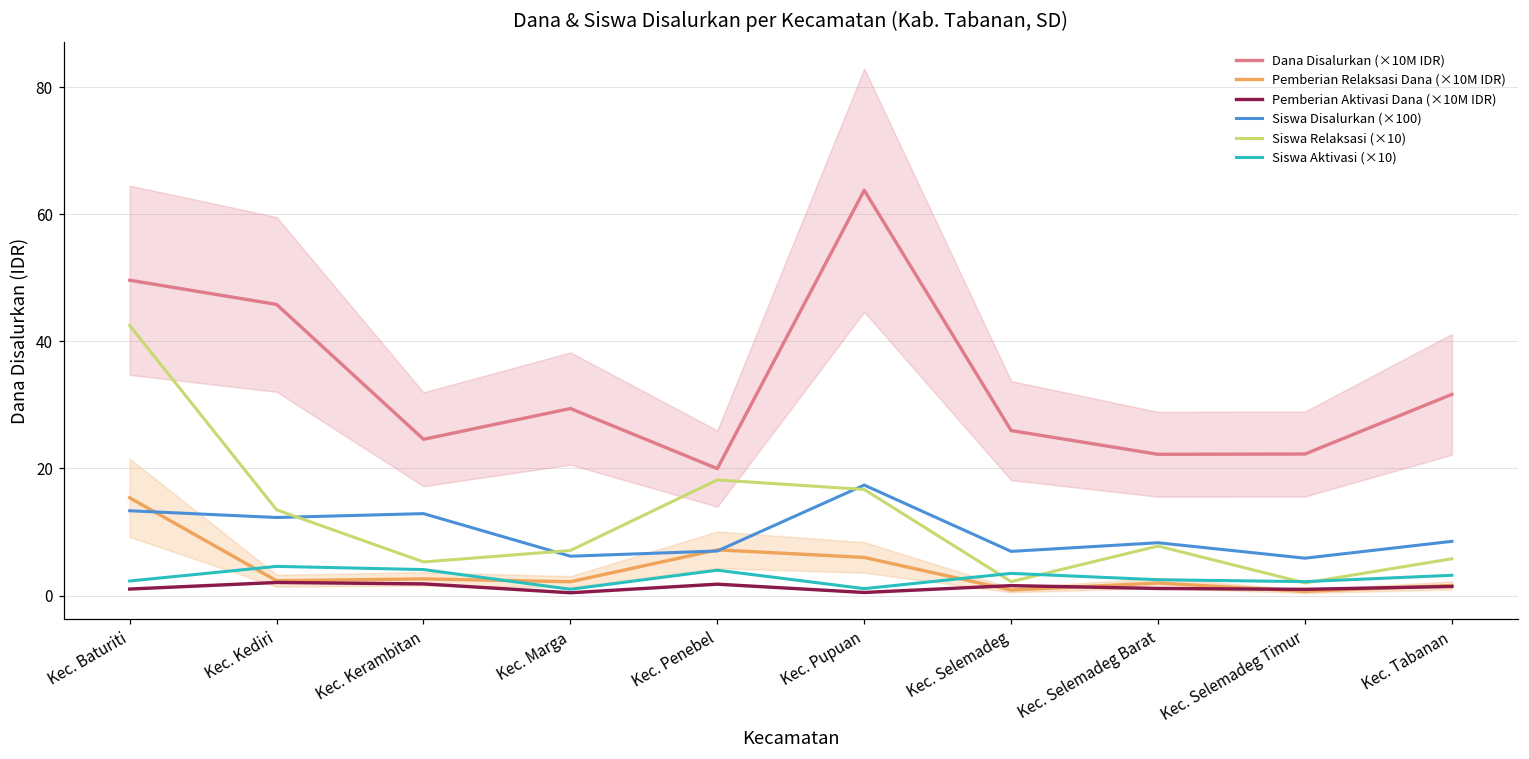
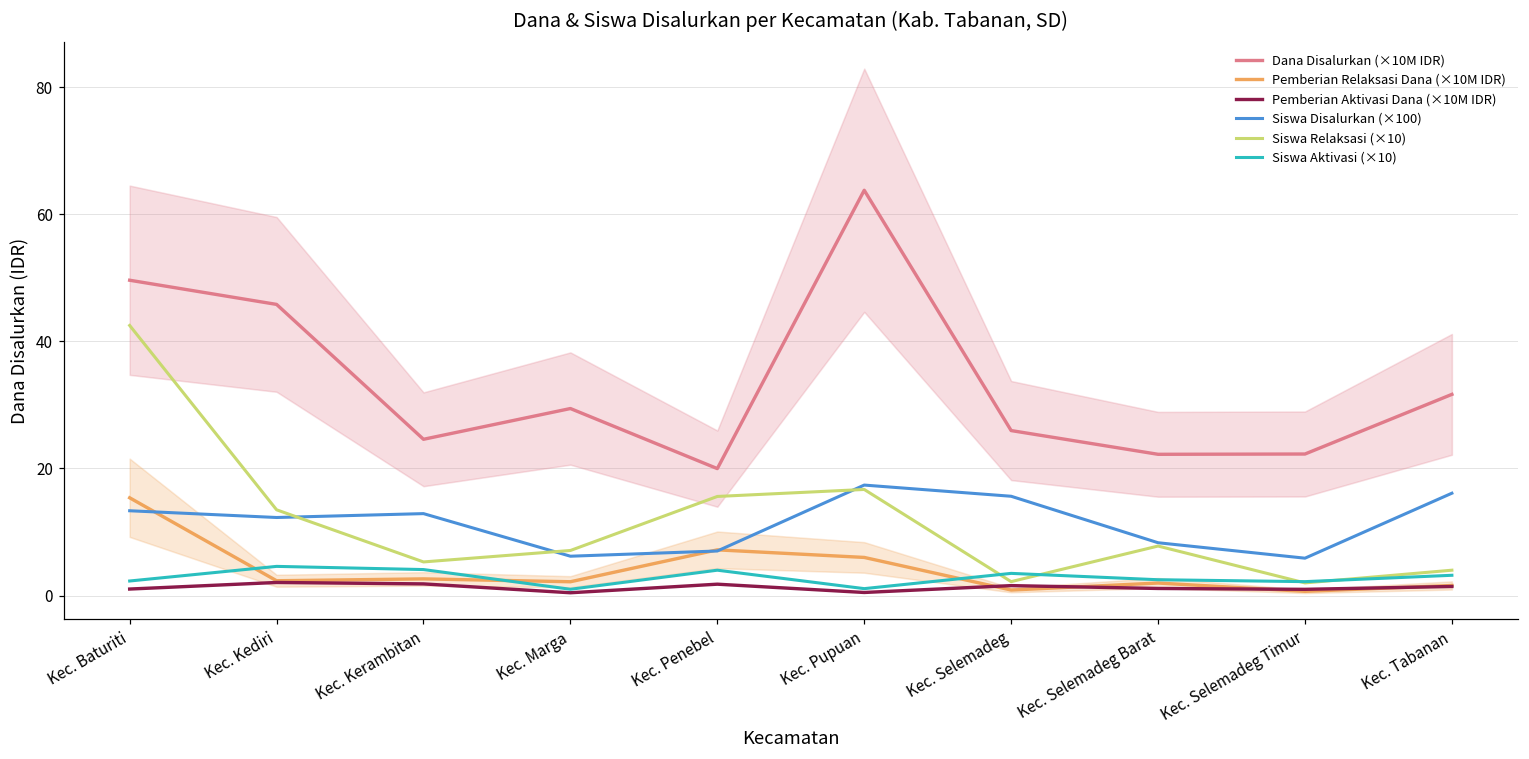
  {
    "Pemberian Aktivasi Dana (×10M IDR)": {
      "Kec. Baturiti": 1,
      "Kec. Kerambitan": 2,
      "Kec. Marga": 0,
      "Kec. Penebel": 2,
      "Kec. Pupuan": 0,
      "Kec. Selemadeg Barat": 1
    },
    "Siswa Disalurkan (×100)": {
      "Kec. Baturiti": 13,
      "Kec. Kediri": 12,
      "Kec. Kerambitan": 13,
      "Kec. Marga": 6,
      "Kec. Pupuan": 17,
-     "Kec. Selemadeg": 7,
+     "Kec. Selemadeg": 16,
      "Kec. Selemadeg Barat": 8,
      "Kec. Selemadeg Timur": 6,
-     "Kec. Tabanan": 9
+     "Kec. Tabanan": 16
    },
    "Siswa Relaksasi (×10)": {
      "Kec. Baturiti": 43,
      "Kec. Kediri": 14,
      "Kec. Kerambitan": 5,
      "Kec. Marga": 7,
-     "Kec. Penebel": 18,
+     "Kec. Penebel": 16,
      "Kec. Pupuan": 17,
      "Kec. Selemadeg": 2,
      "Kec. Selemadeg Barat": 8,
-     "Kec. Tabanan": 6
+     "Kec. Tabanan": 4
    },
    "Siswa Aktivasi (×10)": {
      "Kec. Baturiti": 2,
      "Kec. Kediri": 5,
      "Kec. Marga": 1,
      "Kec. Penebel": 4,
      "Kec. Pupuan": 1,
      "Kec. Selemadeg": 4,
      "Kec. Tabanan": 3
    }
  }
